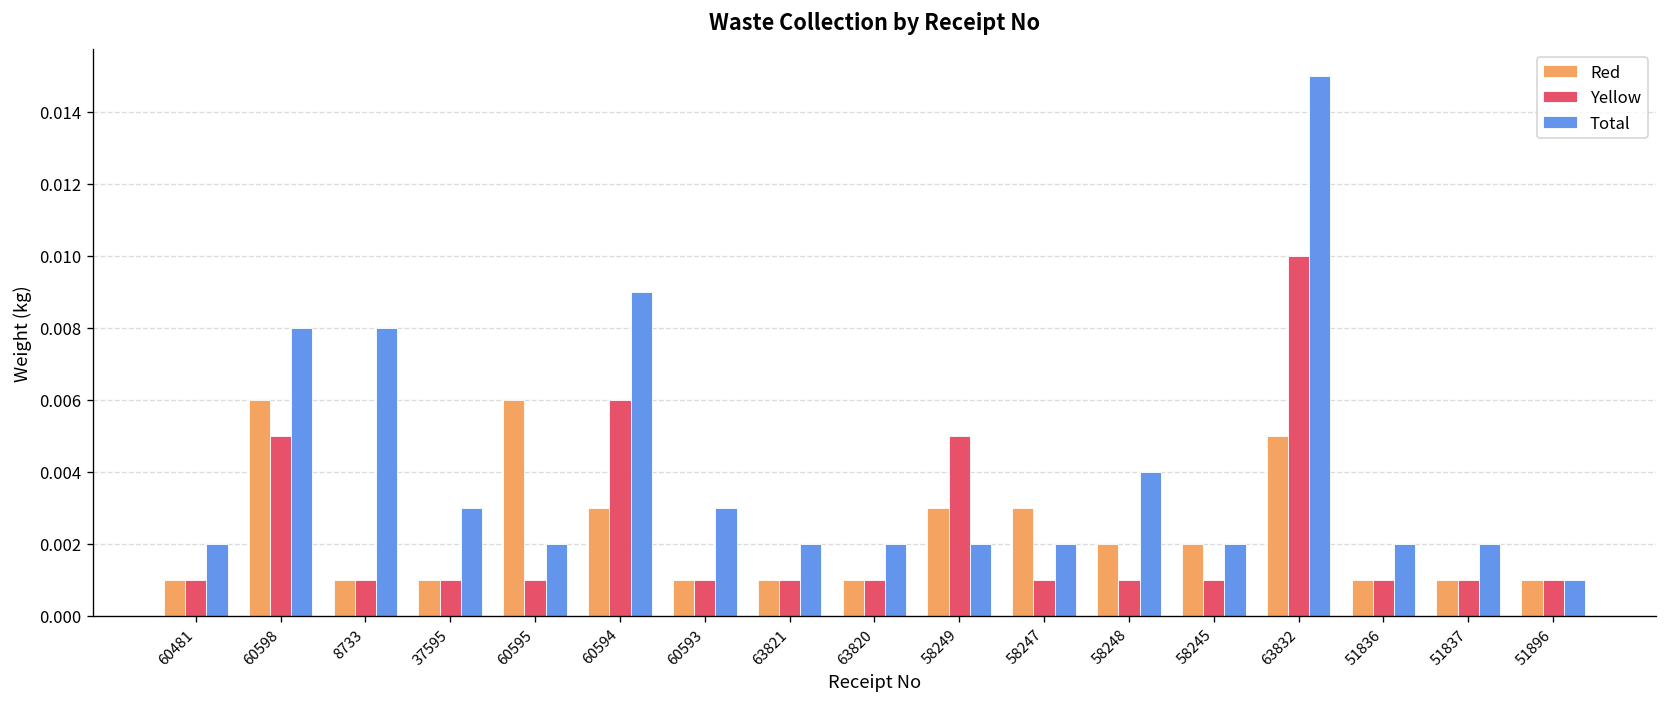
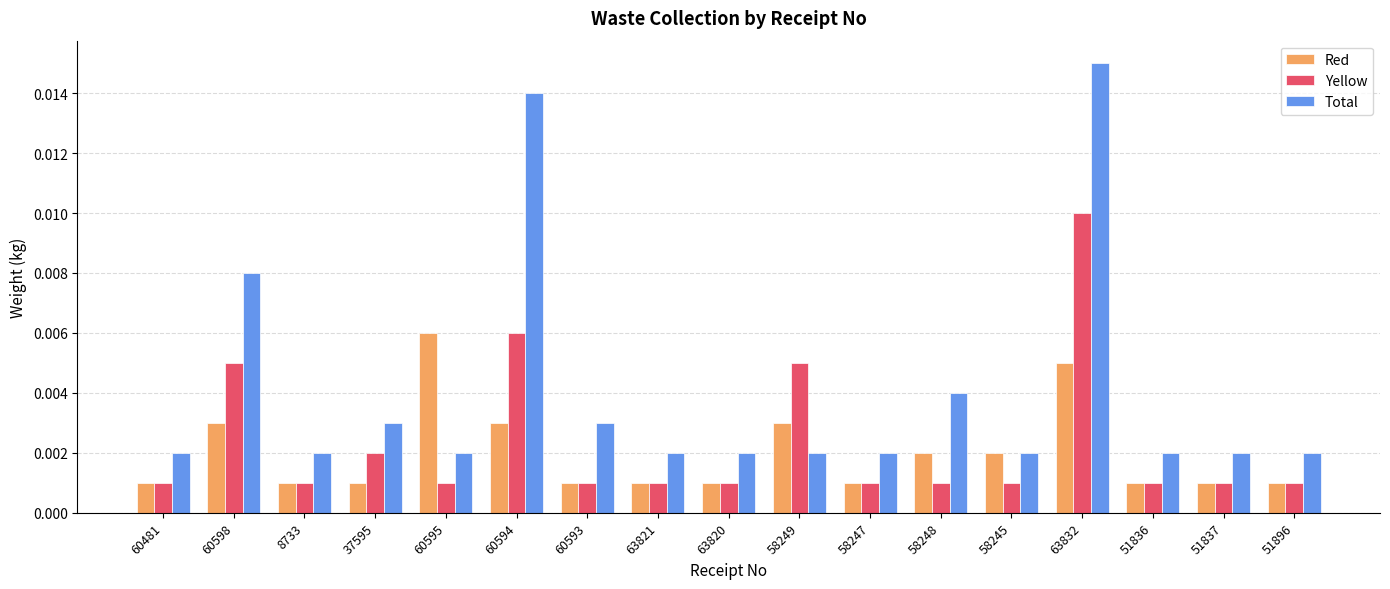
  {
    "Red": {
      "60481": 0.001,
-     "60598": 0.006,
+     "60598": 0.003,
      "8733": 0.001,
      "37595": 0.001,
      "60595": 0.006,
      "60594": 0.003,
      "60593": 0.001,
      "63821": 0.001,
      "63820": 0.001,
      "58249": 0.003,
-     "58247": 0.003,
+     "58247": 0.001,
      "58248": 0.002,
      "58245": 0.002,
      "63832": 0.005,
      "51836": 0.001,
      "51837": 0.001,
      "51896": 0.001
    },
    "Yellow": {
      "60481": 0.001,
      "60598": 0.005,
      "8733": 0.001,
-     "37595": 0.001,
+     "37595": 0.002,
      "60595": 0.001,
      "60594": 0.006,
      "60593": 0.001,
      "63821": 0.001,
      "63820": 0.001,
      "58249": 0.005,
      "58247": 0.001,
      "58248": 0.001,
      "58245": 0.001,
      "63832": 0.010,
      "51836": 0.001,
      "51837": 0.001,
      "51896": 0.001
    },
    "Total": {
      "60481": 0.002,
      "60598": 0.008,
-     "8733": 0.008,
+     "8733": 0.002,
      "37595": 0.003,
      "60595": 0.002,
-     "60594": 0.009,
+     "60594": 0.014,
      "60593": 0.003,
      "63821": 0.002,
      "63820": 0.002,
      "58249": 0.002,
      "58247": 0.002,
      "58248": 0.004,
      "58245": 0.002,
      "63832": 0.015,
      "51836": 0.002,
      "51837": 0.002,
-     "51896": 0.001
+     "51896": 0.002
    }
  }
